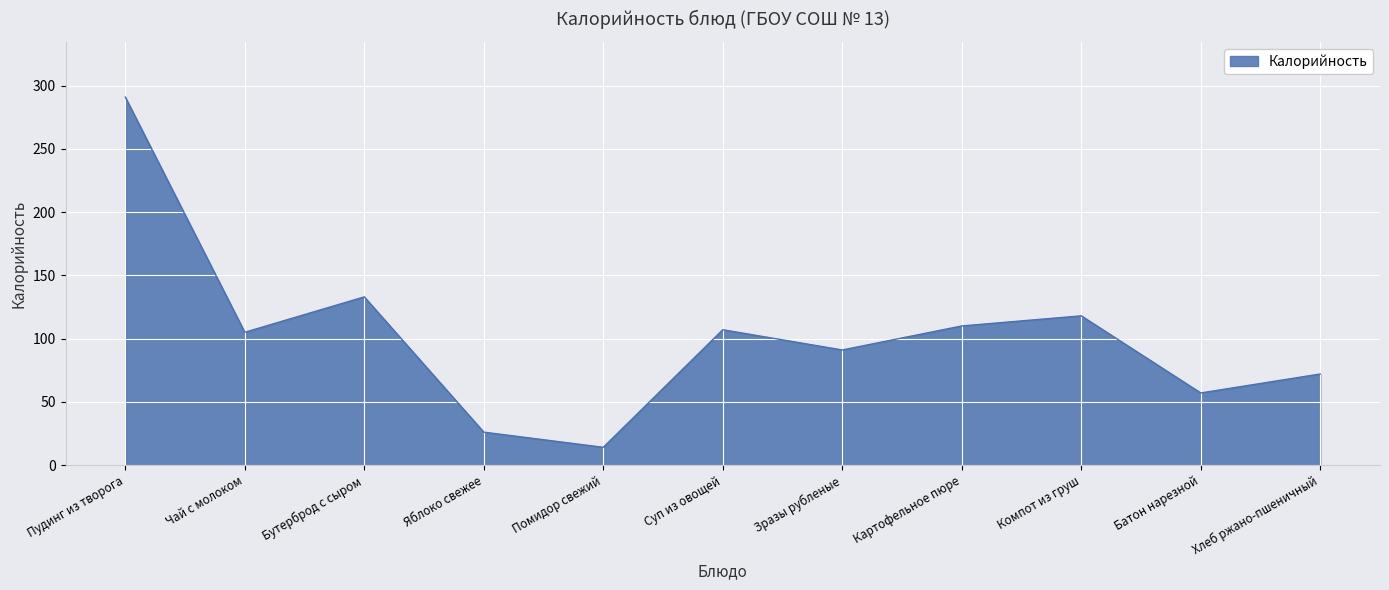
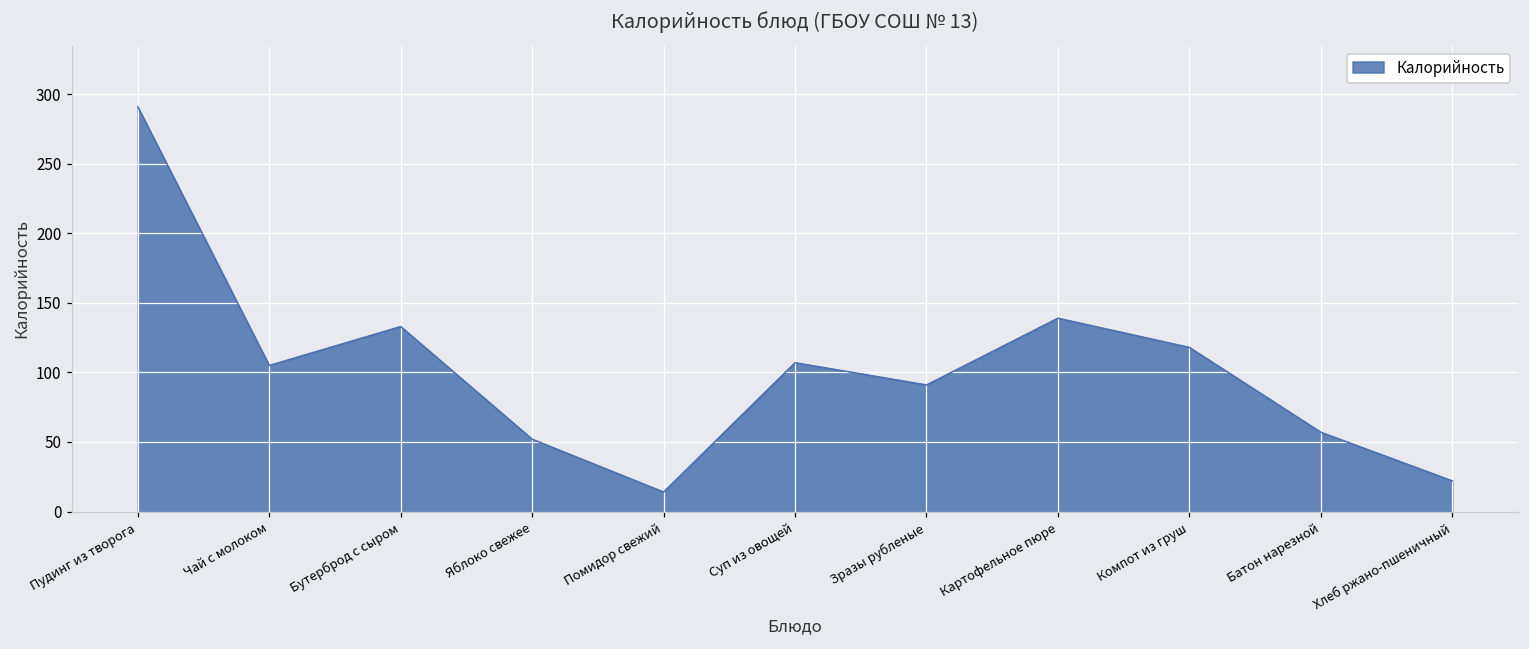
  {
    "Пудинг из творога": 291,
    "Чай с молоком": 105,
    "Бутерброд с сыром": 133,
-   "Яблоко свежее": 26,
+   "Яблоко свежее": 52,
    "Помидор свежий": 14,
    "Суп из овощей": 107,
    "Зразы рубленые": 91,
-   "Картофельное пюре": 110,
+   "Картофельное пюре": 139,
    "Компот из груш": 118,
    "Батон нарезной": 57,
-   "Хлеб ржано-пшеничный": 72
+   "Хлеб ржано-пшеничный": 22
  }
